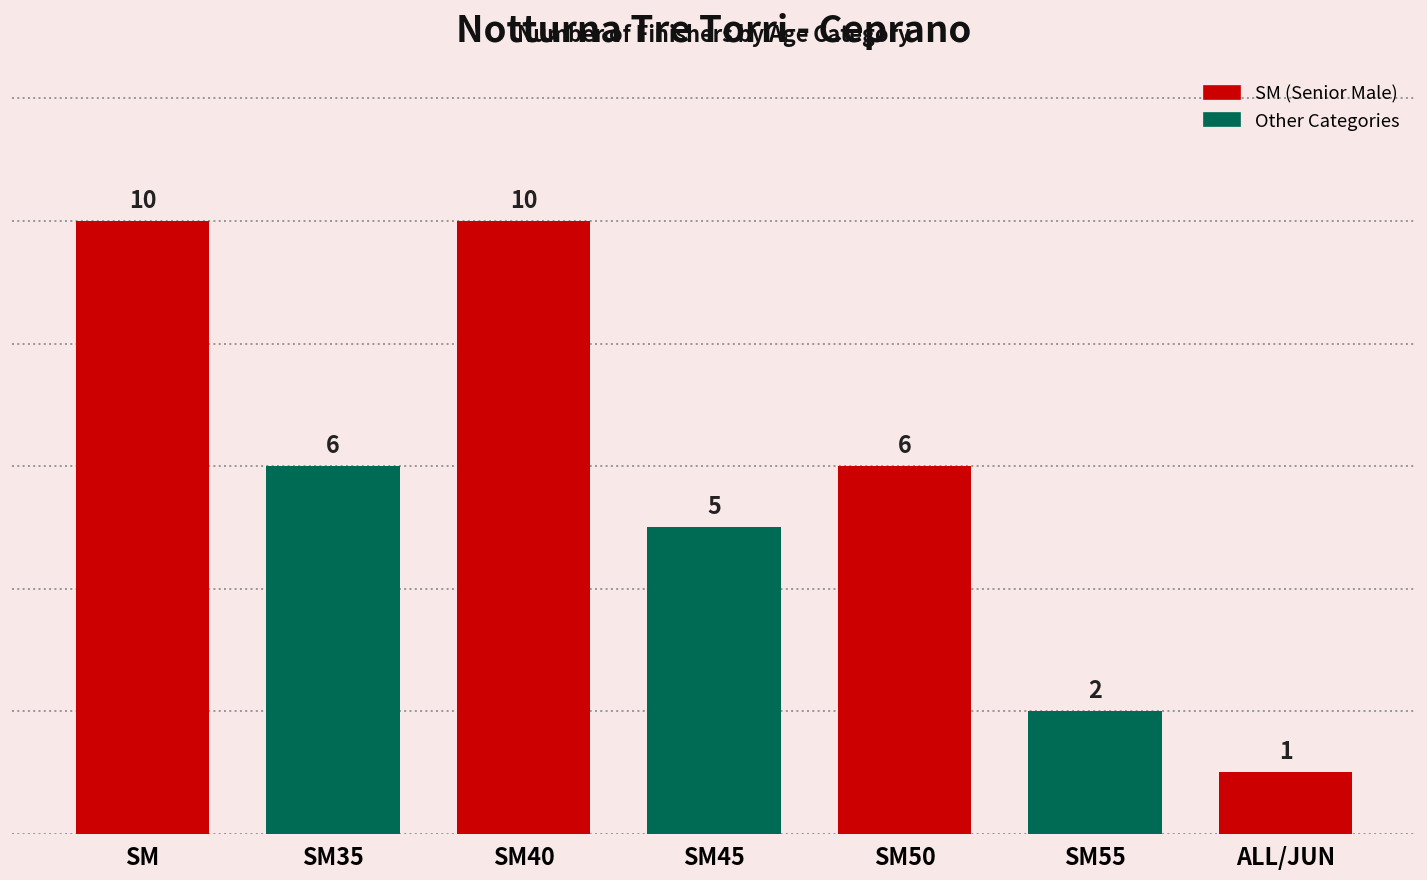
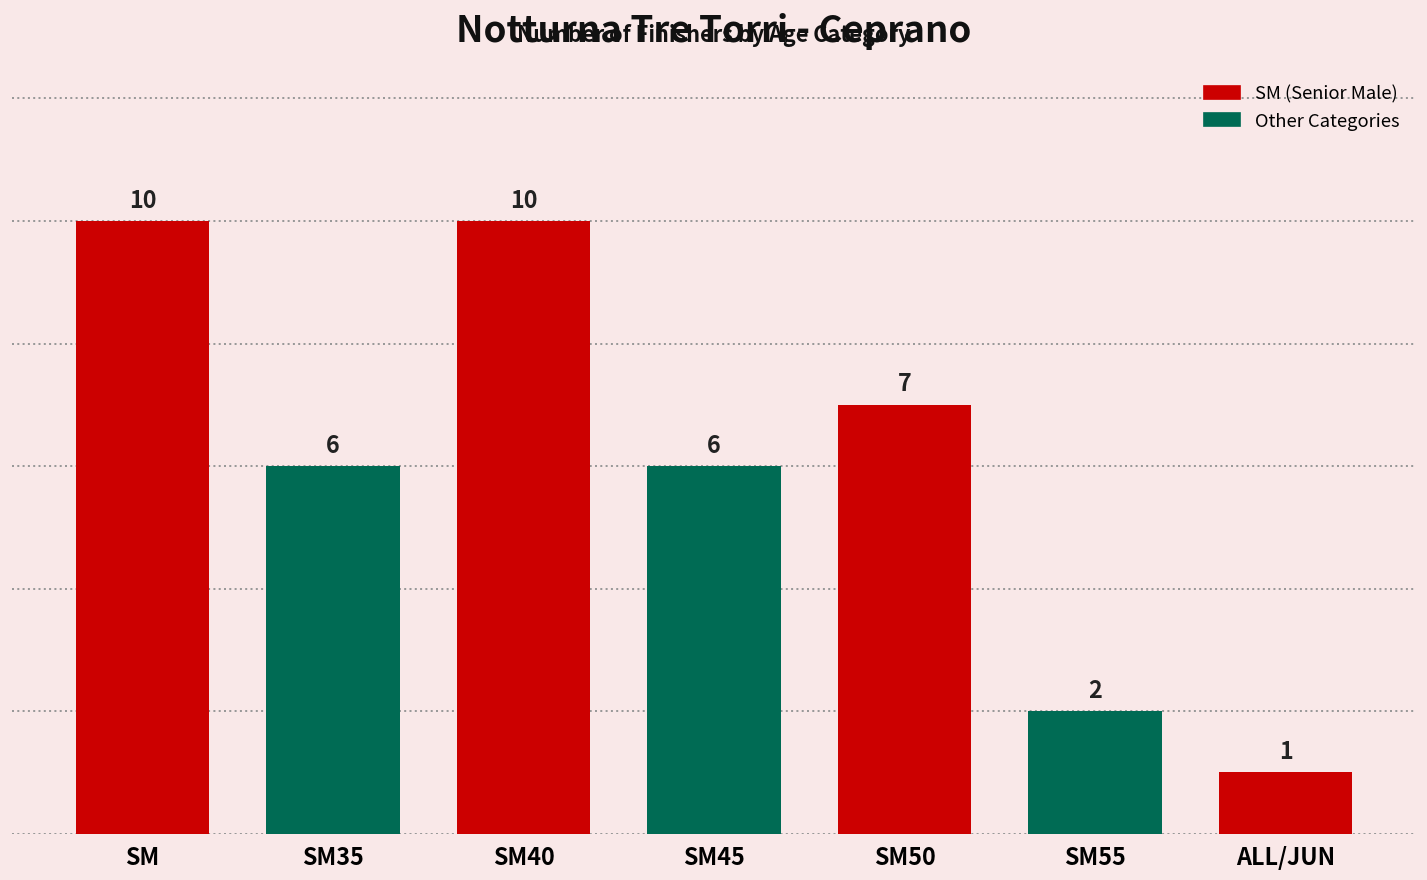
  {
    "SM": 10,
    "SM35": 6,
    "SM40": 10,
-   "SM45": 5,
-   "SM50": 6,
+   "SM45": 6,
+   "SM50": 7,
    "SM55": 2,
    "ALL/JUN": 1
  }
